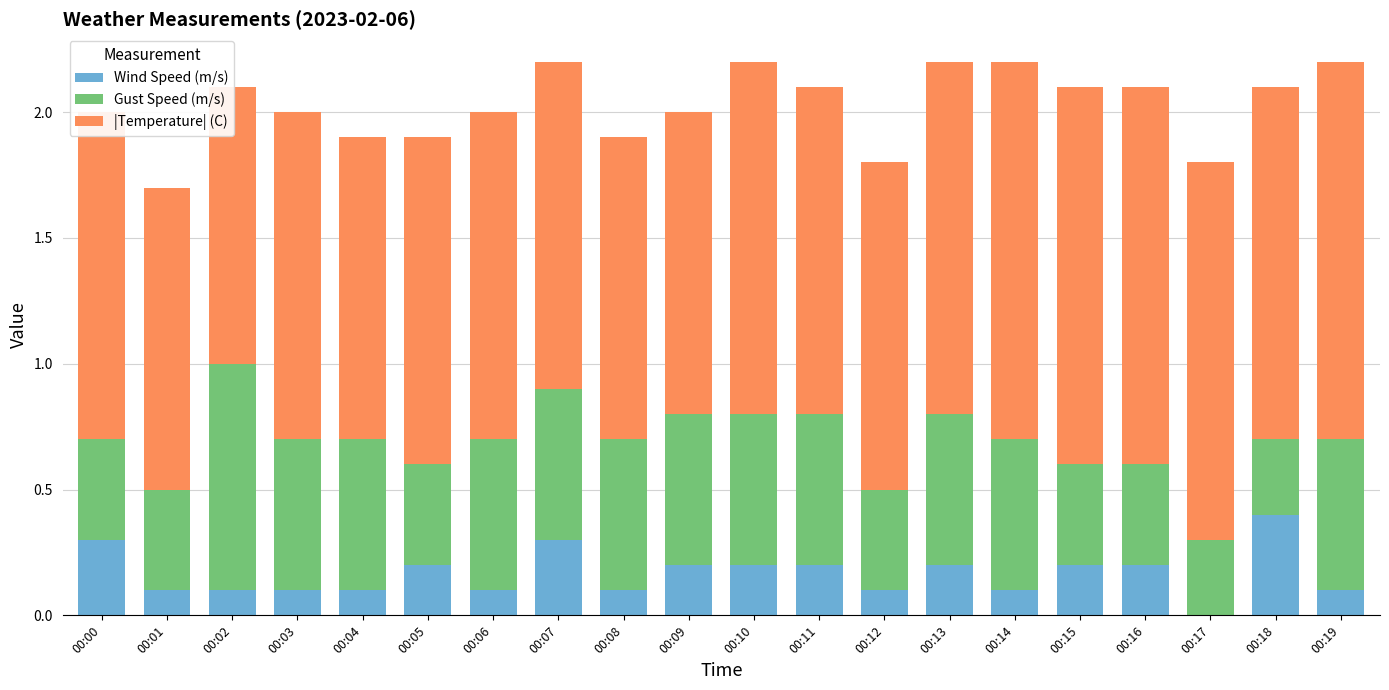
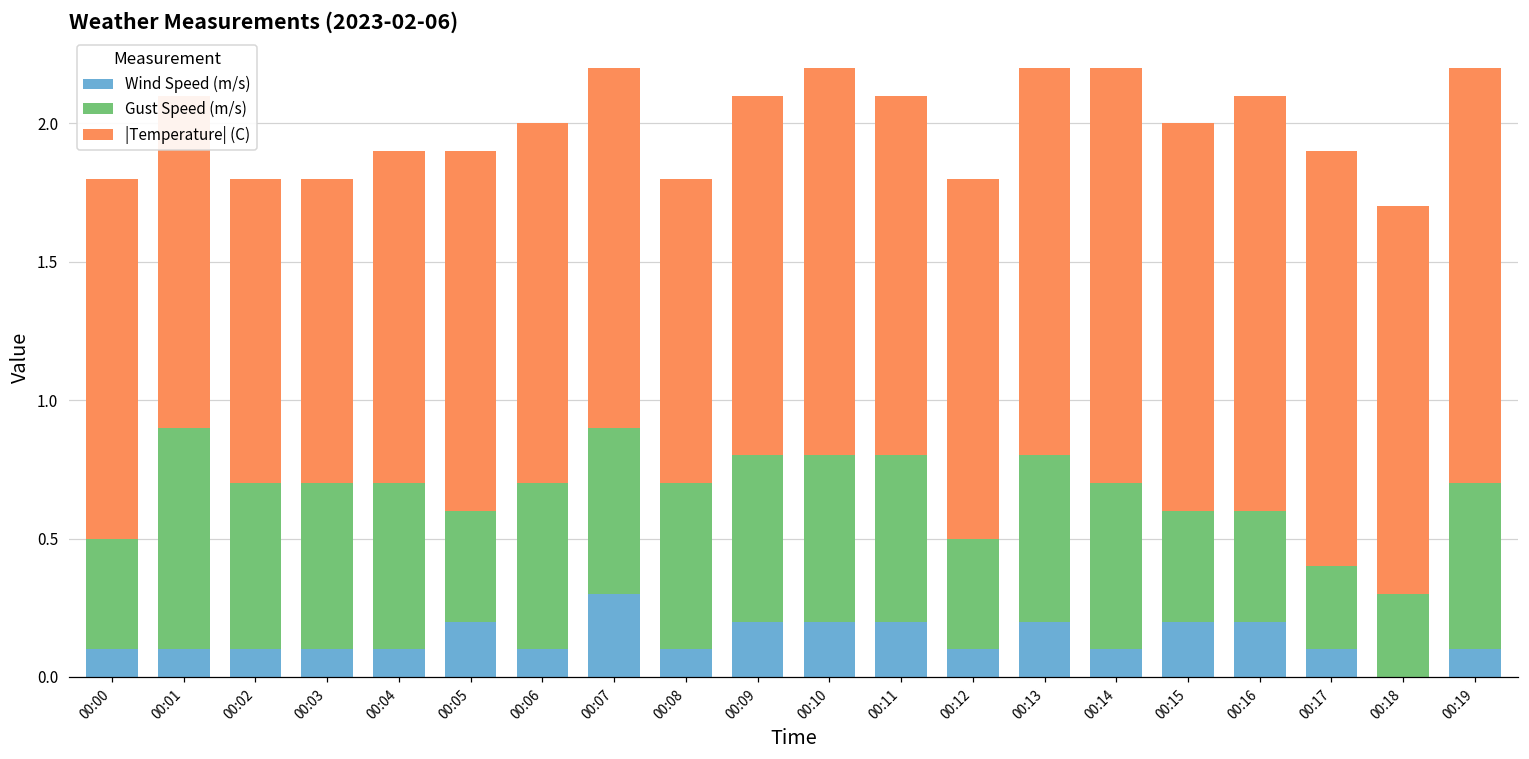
  {
    "Wind Speed (m/s)": {
-     "00:00": 0.3,
+     "00:00": 0.1,
      "00:01": 0.1,
      "00:02": 0.1,
      "00:03": 0.1,
      "00:04": 0.1,
      "00:05": 0.2,
      "00:06": 0.1,
      "00:07": 0.3,
      "00:08": 0.1,
      "00:09": 0.2,
      "00:10": 0.2,
      "00:11": 0.2,
      "00:12": 0.1,
      "00:13": 0.2,
      "00:14": 0.1,
      "00:15": 0.2,
      "00:16": 0.2,
-     "00:17": 0.0,
-     "00:18": 0.4,
+     "00:17": 0.1,
+     "00:18": 0.0,
      "00:19": 0.1
    },
    "Gust Speed (m/s)": {
      "00:00": 0.4,
-     "00:01": 0.4,
-     "00:02": 0.9,
+     "00:01": 0.8,
+     "00:02": 0.6,
      "00:03": 0.6,
      "00:04": 0.6,
      "00:05": 0.4,
      "00:06": 0.6,
      "00:07": 0.6,
      "00:08": 0.6,
      "00:09": 0.6,
      "00:10": 0.6,
      "00:11": 0.6,
      "00:12": 0.4,
      "00:13": 0.6,
      "00:14": 0.6,
      "00:15": 0.4,
      "00:16": 0.4,
      "00:17": 0.3,
      "00:18": 0.3,
      "00:19": 0.6
    },
    "|Temperature| (C)": {
-     "00:03": 1.30,
+     "00:03": 1.10,
      "00:04": 1.20,
      "00:05": 1.30,
      "00:06": 1.30,
      "00:07": 1.30,
-     "00:08": 1.20,
-     "00:09": 1.20,
+     "00:08": 1.10,
+     "00:09": 1.30,
      "00:10": 1.40,
      "00:11": 1.30,
      "00:12": 1.30,
      "00:13": 1.40,
      "00:14": 1.50,
-     "00:15": 1.50,
+     "00:15": 1.40,
      "00:16": 1.50,
      "00:17": 1.50,
      "00:18": 1.40,
      "00:19": 1.50
    }
  }
